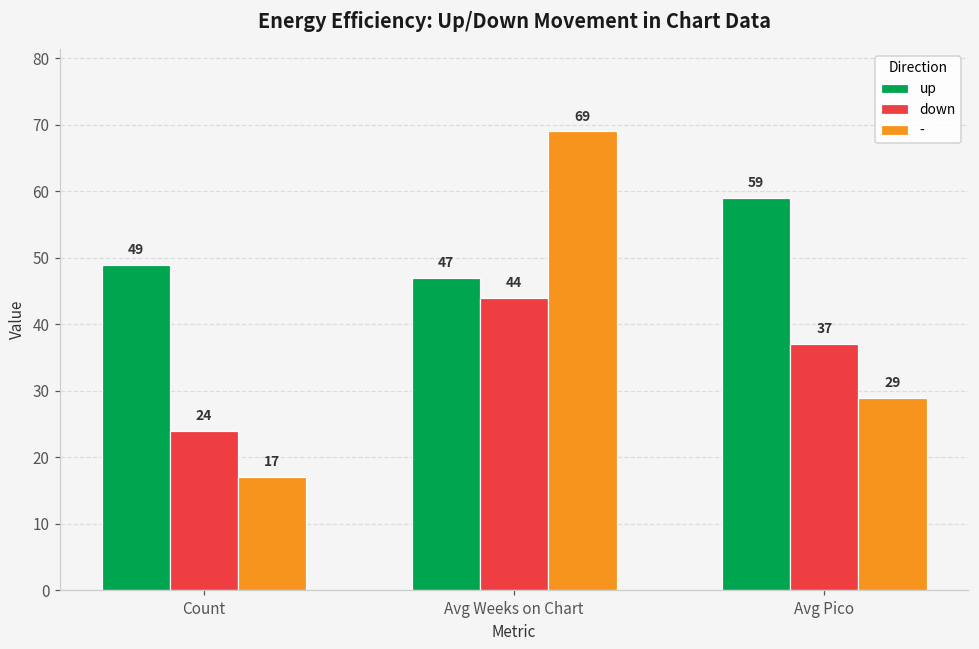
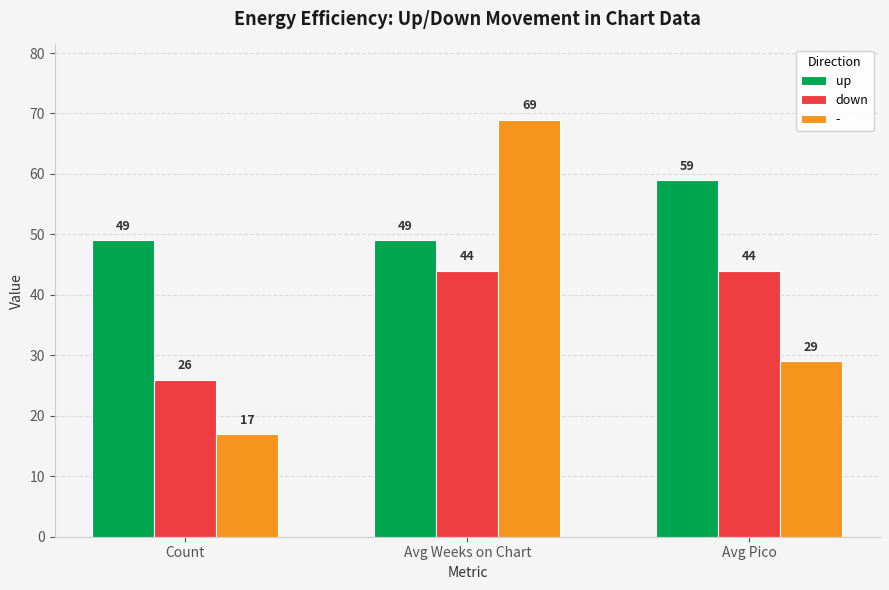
  {
    "up": {
      "Count": 49,
-     "Avg Weeks on Chart": 47,
+     "Avg Weeks on Chart": 49,
      "Avg Pico": 59
    },
    "down": {
-     "Count": 24,
+     "Count": 26,
      "Avg Weeks on Chart": 44,
-     "Avg Pico": 37
+     "Avg Pico": 44
    },
    "-": {
      "Count": 17,
      "Avg Weeks on Chart": 69,
      "Avg Pico": 29
    }
  }
